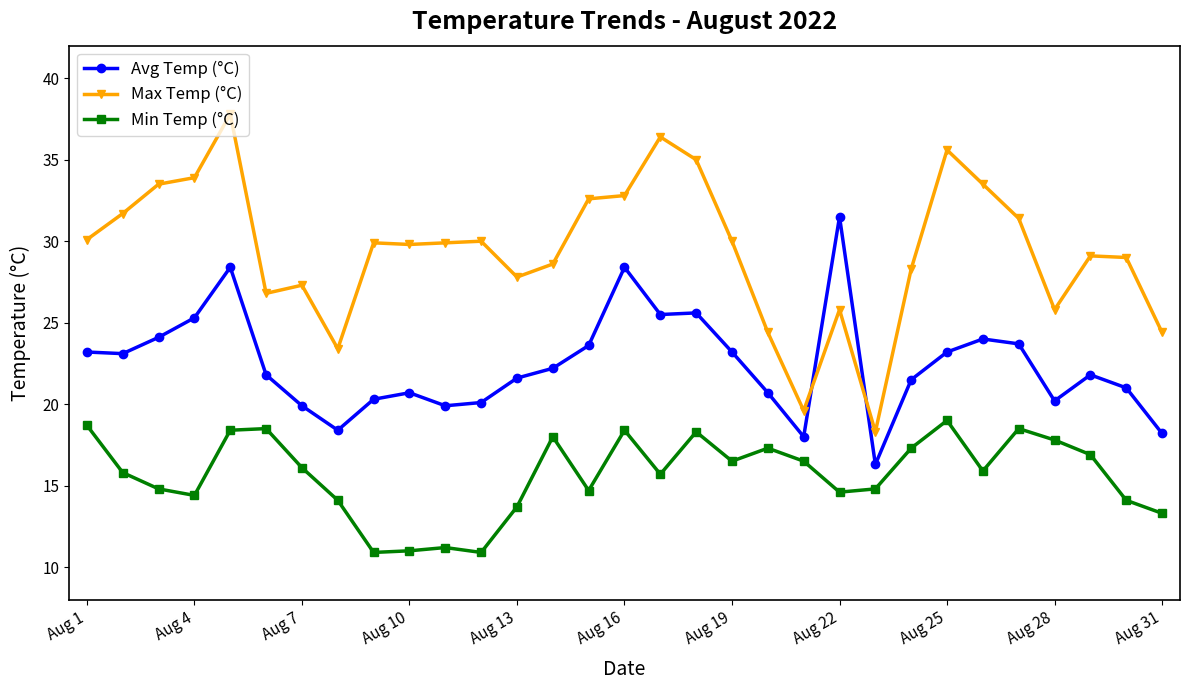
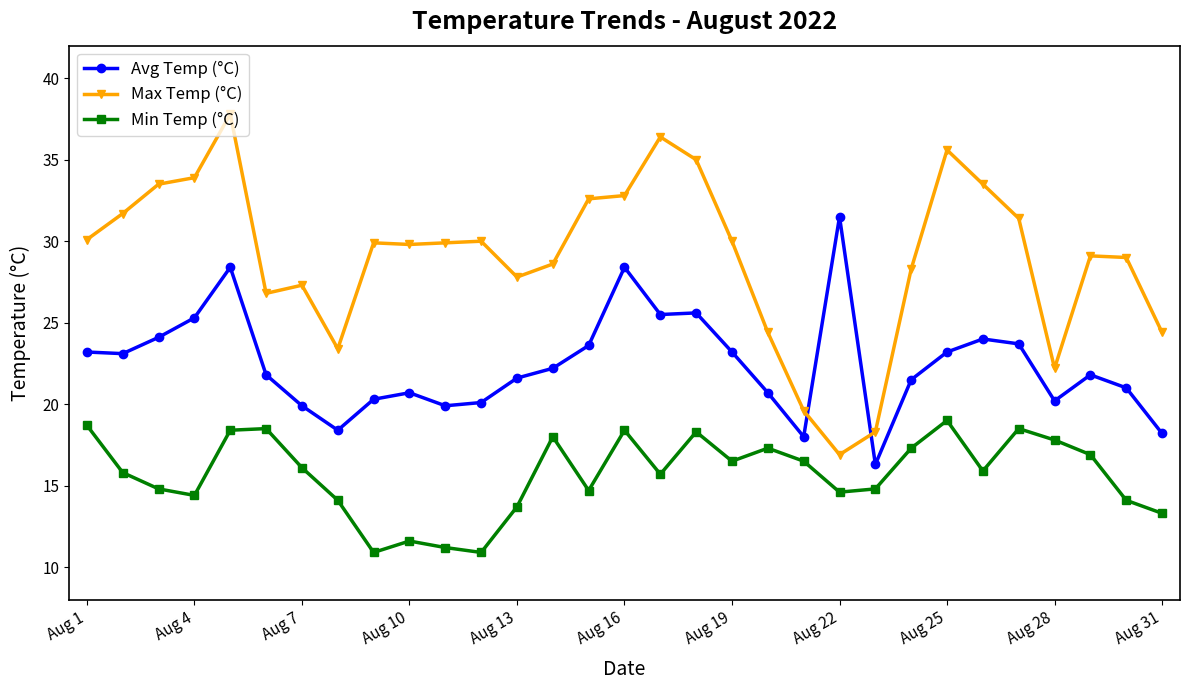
  {
    "Avg Temp (°C)": {
      "Aug 1": 23.2,
      "Aug 4": 25.3,
      "Aug 7": 19.9,
      "Aug 10": 20.7,
      "Aug 13": 21.6,
      "Aug 16": 28.4,
      "Aug 19": 23.2,
      "Aug 22": 31.5,
      "Aug 25": 23.2,
      "Aug 28": 20.2,
      "Aug 31": 18.2
    },
    "Max Temp (°C)": {
      "Aug 1": 30.1,
      "Aug 4": 33.9,
      "Aug 7": 27.3,
      "Aug 10": 29.8,
      "Aug 13": 27.8,
      "Aug 16": 32.8,
      "Aug 19": 30.0,
-     "Aug 22": 25.8,
+     "Aug 22": 16.9,
      "Aug 25": 35.6,
-     "Aug 28": 25.8,
+     "Aug 28": 22.2,
      "Aug 31": 24.4
    },
    "Min Temp (°C)": {
      "Aug 1": 18.7,
      "Aug 4": 14.4,
      "Aug 7": 16.1,
-     "Aug 10": 11.0,
+     "Aug 10": 11.6,
      "Aug 13": 13.7,
      "Aug 16": 18.4,
      "Aug 19": 16.5,
      "Aug 22": 14.6,
      "Aug 25": 19.0,
      "Aug 28": 17.8,
      "Aug 31": 13.3
    }
  }
